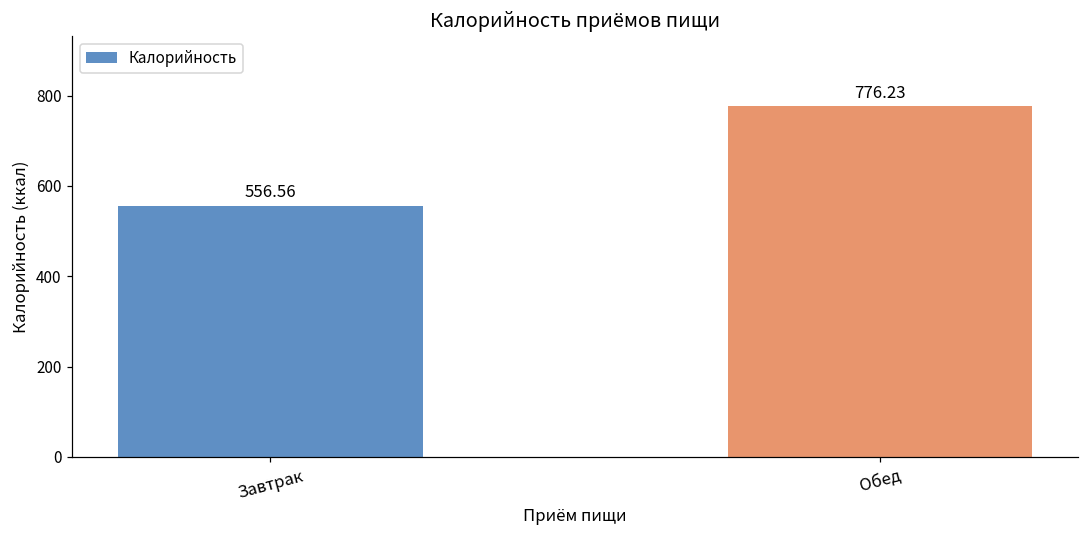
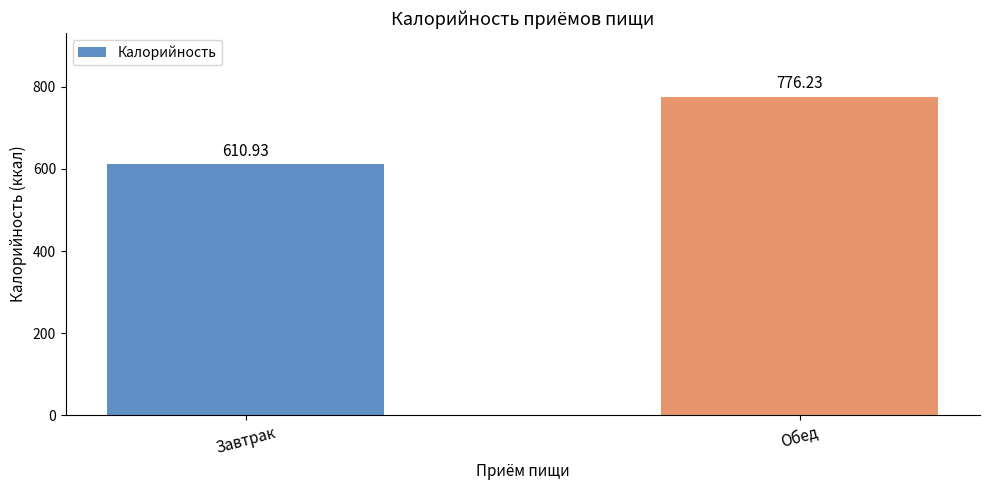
  {
-   "Завтрак": 556.56,
+   "Завтрак": 610.93,
    "Обед": 776.23
  }
